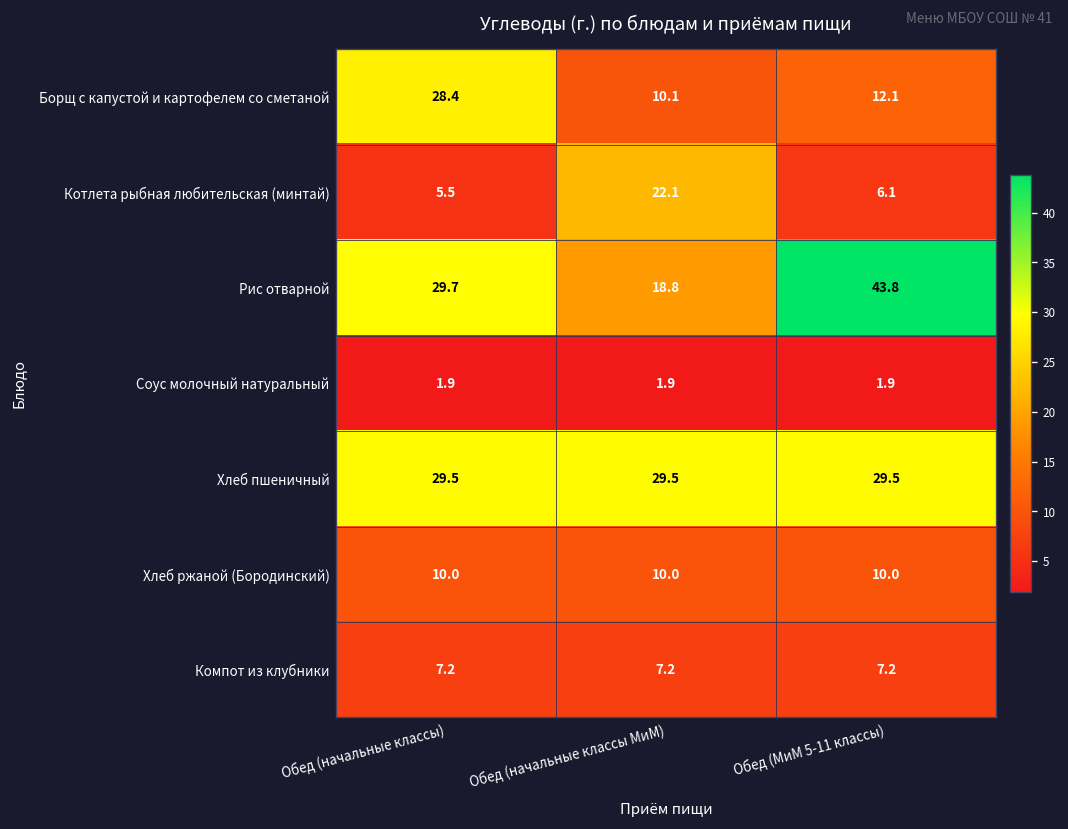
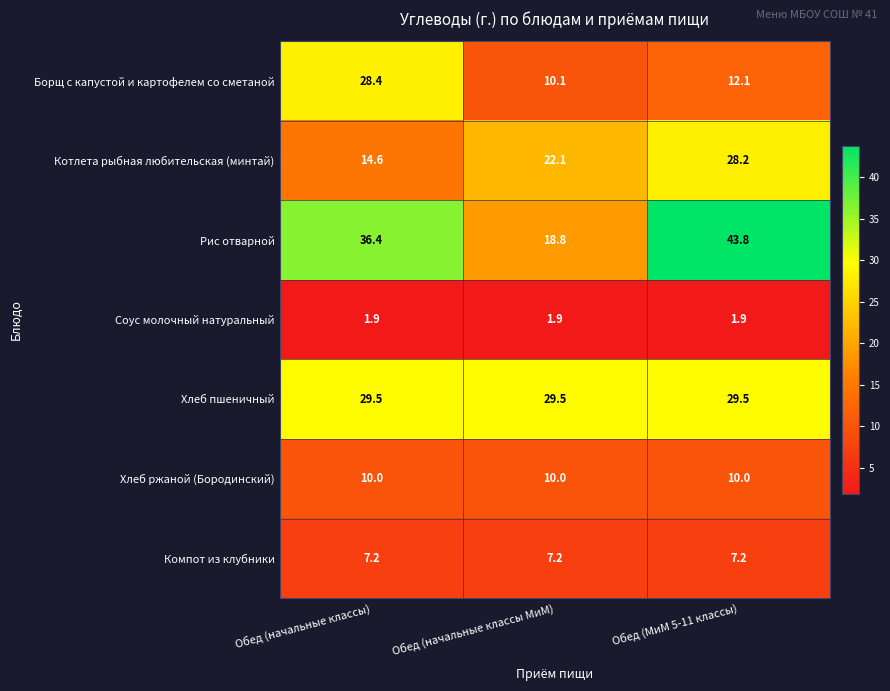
  {
    "Борщ с капустой и картофелем со сметаной": {
      "Обед (начальные классы)": 28.4,
      "Обед (начальные классы МиМ)": 10.1,
      "Обед (МиМ 5-11 классы)": 12.1
    },
    "Котлета рыбная любительская (минтай)": {
-     "Обед (начальные классы)": 5.5,
+     "Обед (начальные классы)": 14.6,
      "Обед (начальные классы МиМ)": 22.1,
-     "Обед (МиМ 5-11 классы)": 6.1
+     "Обед (МиМ 5-11 классы)": 28.2
    },
    "Рис отварной": {
-     "Обед (начальные классы)": 29.7,
+     "Обед (начальные классы)": 36.4,
      "Обед (начальные классы МиМ)": 18.8,
      "Обед (МиМ 5-11 классы)": 43.8
    },
    "Соус молочный натуральный": {
      "Обед (начальные классы)": 1.9,
      "Обед (начальные классы МиМ)": 1.9,
      "Обед (МиМ 5-11 классы)": 1.9
    },
    "Хлеб пшеничный": {
      "Обед (начальные классы)": 29.5,
      "Обед (начальные классы МиМ)": 29.5,
      "Обед (МиМ 5-11 классы)": 29.5
    },
    "Хлеб ржаной (Бородинский)": {
      "Обед (начальные классы)": 10.0,
      "Обед (начальные классы МиМ)": 10.0,
      "Обед (МиМ 5-11 классы)": 10.0
    },
    "Компот из клубники": {
      "Обед (начальные классы)": 7.2,
      "Обед (начальные классы МиМ)": 7.2,
      "Обед (МиМ 5-11 классы)": 7.2
    }
  }
